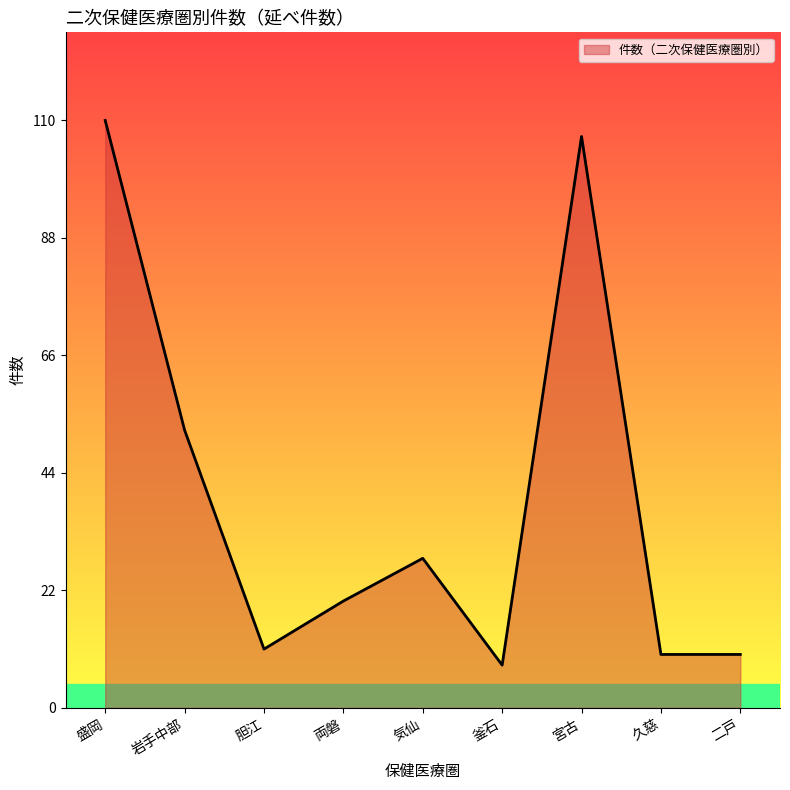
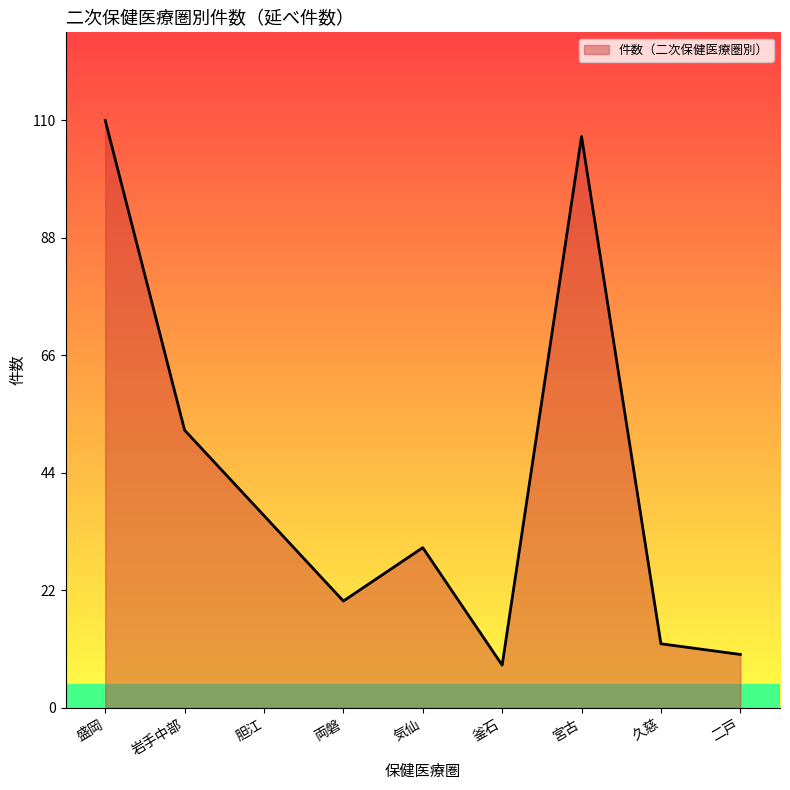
  {
    "盛岡": 110,
    "岩手中部": 52,
-   "胆江": 11,
+   "胆江": 36,
    "両磐": 20,
-   "気仙": 28,
+   "気仙": 30,
    "釜石": 8,
    "宮古": 107,
-   "久慈": 10,
+   "久慈": 12,
    "二戸": 10
  }
